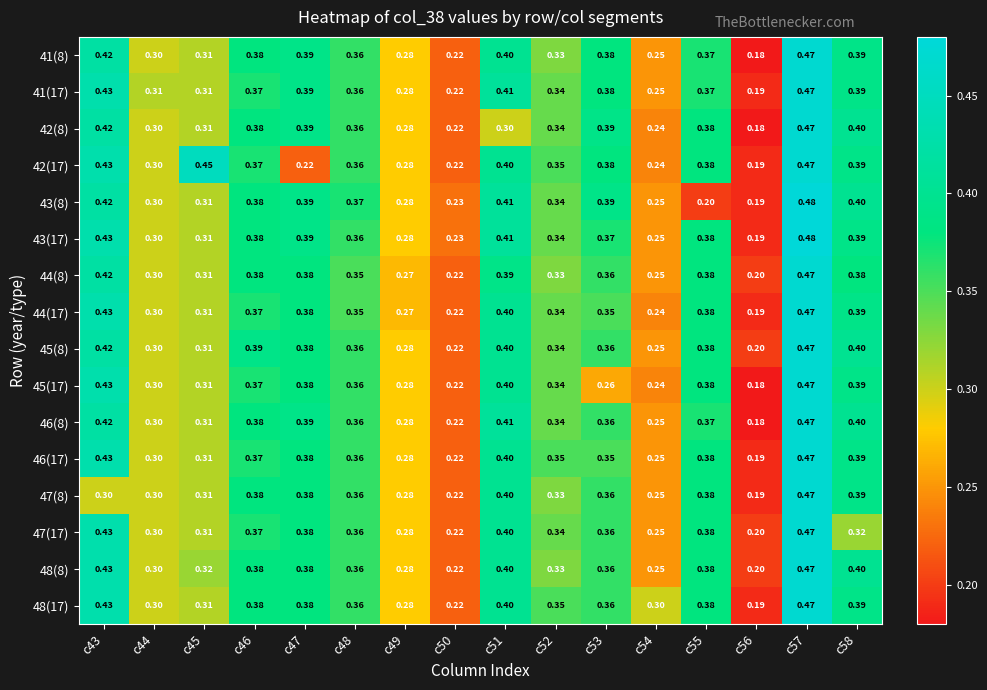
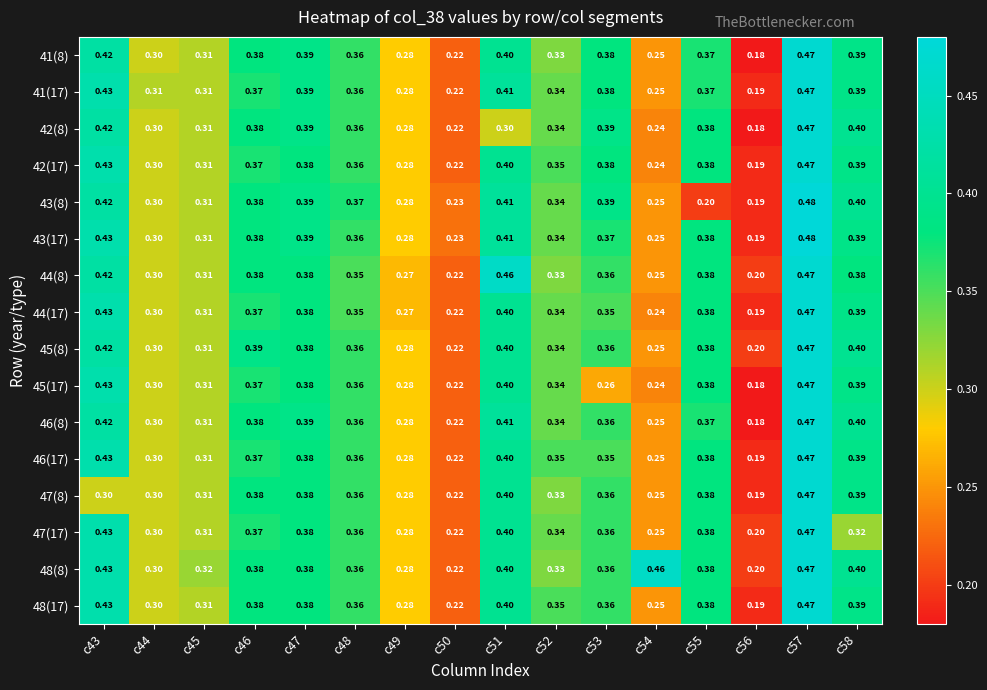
  {
    "42(17)": {
      "c43": 0.43,
      "c44": 0.30,
-     "c45": 0.45,
+     "c45": 0.31,
      "c46": 0.37,
-     "c47": 0.22,
+     "c47": 0.38,
      "c48": 0.36,
      "c49": 0.28,
      "c50": 0.22,
      "c51": 0.40,
      "c52": 0.35,
      "c53": 0.38,
      "c54": 0.24,
      "c55": 0.38,
      "c56": 0.19,
      "c57": 0.47,
      "c58": 0.39
    },
    "44(8)": {
      "c43": 0.42,
      "c44": 0.30,
      "c45": 0.31,
      "c46": 0.38,
      "c47": 0.38,
      "c48": 0.35,
      "c49": 0.27,
      "c50": 0.22,
-     "c51": 0.39,
+     "c51": 0.46,
      "c52": 0.33,
      "c53": 0.36,
      "c54": 0.25,
      "c55": 0.38,
      "c56": 0.20,
      "c57": 0.47,
      "c58": 0.38
    },
    "48(8)": {
      "c43": 0.43,
      "c44": 0.30,
      "c45": 0.32,
      "c46": 0.38,
      "c47": 0.38,
      "c48": 0.36,
      "c49": 0.28,
      "c50": 0.22,
      "c51": 0.40,
      "c52": 0.33,
      "c53": 0.36,
-     "c54": 0.25,
+     "c54": 0.46,
      "c55": 0.38,
      "c56": 0.20,
      "c57": 0.47,
      "c58": 0.40
    },
    "48(17)": {
      "c43": 0.43,
      "c44": 0.30,
      "c45": 0.31,
      "c46": 0.38,
      "c47": 0.38,
      "c48": 0.36,
      "c49": 0.28,
      "c50": 0.22,
      "c51": 0.40,
      "c52": 0.35,
      "c53": 0.36,
-     "c54": 0.30,
+     "c54": 0.25,
      "c55": 0.38,
      "c56": 0.19,
      "c57": 0.47,
      "c58": 0.39
    }
  }
